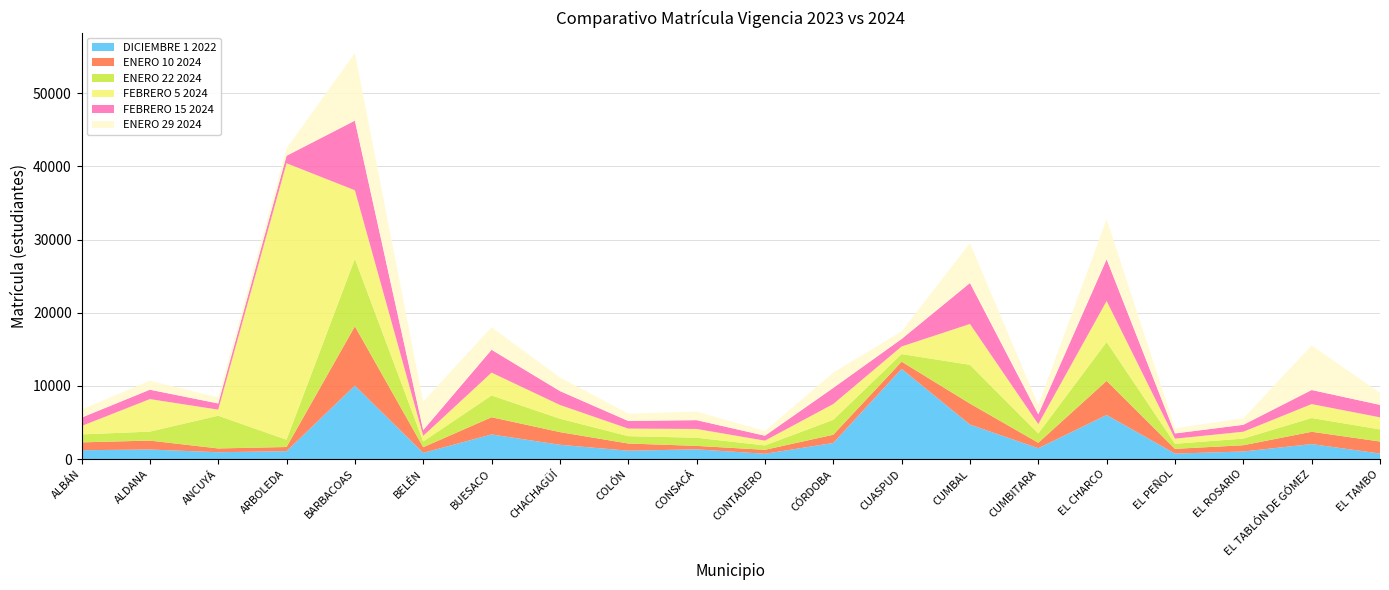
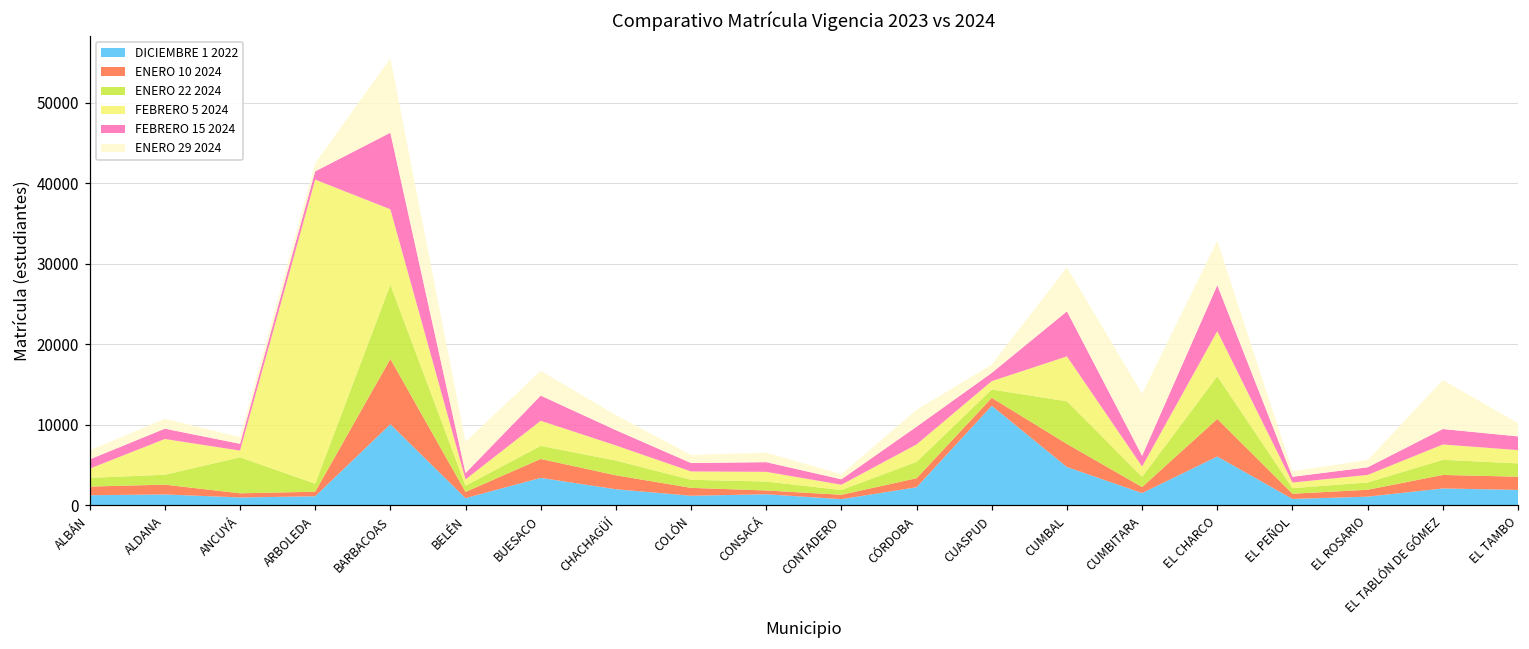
  {
    "DICIEMBRE 1 2022": {
      "ALBÁN": 1000,
      "ALDANA": 1000,
      "ANCUYÁ": 1000,
      "ARBOLEDA": 1000,
      "BARBACOAS": 10000,
      "BELÉN": 1000,
      "BUESACO": 3000,
      "CHACHAGÜÍ": 2000,
      "COLÓN": 1000,
      "CONSACÁ": 1000,
      "CONTADERO": 1000,
      "CÓRDOBA": 2000,
      "CUASPUD": 12000,
      "CUMBAL": 5000,
      "CUMBITARA": 1000,
      "EL CHARCO": 6000,
      "EL PEÑOL": 1000,
      "EL ROSARIO": 1000,
      "EL TABLÓN DE GÓMEZ": 2000,
-     "EL TAMBO": 1000
+     "EL TAMBO": 2000
    },
    "ENERO 10 2024": {
      "ALBÁN": 1000,
      "ALDANA": 1000,
      "ANCUYÁ": 1000,
      "ARBOLEDA": 1000,
      "BARBACOAS": 8000,
      "BELÉN": 1000,
      "BUESACO": 2000,
      "CHACHAGÜÍ": 2000,
      "COLÓN": 1000,
      "CONSACÁ": 0,
      "CONTADERO": 1000,
      "CÓRDOBA": 1000,
      "CUASPUD": 1000,
      "CUMBAL": 3000,
      "CUMBITARA": 1000,
      "EL CHARCO": 5000,
      "EL PEÑOL": 1000,
      "EL ROSARIO": 1000,
      "EL TABLÓN DE GÓMEZ": 2000,
      "EL TAMBO": 2000
    },
    "ENERO 22 2024": {
      "ALBÁN": 1000,
      "ALDANA": 1000,
      "ANCUYÁ": 4000,
      "ARBOLEDA": 1000,
      "BARBACOAS": 9000,
      "BELÉN": 1000,
-     "BUESACO": 3000,
+     "BUESACO": 2000,
      "CHACHAGÜÍ": 2000,
      "COLÓN": 1000,
      "CONSACÁ": 1000,
      "CONTADERO": 1000,
      "CÓRDOBA": 2000,
      "CUASPUD": 1000,
      "CUMBAL": 5000,
      "CUMBITARA": 1000,
      "EL CHARCO": 5000,
      "EL PEÑOL": 1000,
      "EL ROSARIO": 1000,
      "EL TABLÓN DE GÓMEZ": 2000,
      "EL TAMBO": 2000
    },
    "FEBRERO 5 2024": {
      "ALBÁN": 1000,
      "ALDANA": 4000,
      "ANCUYÁ": 1000,
      "ARBOLEDA": 38000,
      "BARBACOAS": 9000,
      "BELÉN": 1000,
      "BUESACO": 3000,
      "CHACHAGÜÍ": 2000,
      "COLÓN": 1000,
      "CONSACÁ": 1000,
      "CONTADERO": 1000,
      "CÓRDOBA": 2000,
      "CUASPUD": 1000,
      "CUMBAL": 6000,
      "CUMBITARA": 1000,
      "EL CHARCO": 6000,
      "EL PEÑOL": 1000,
      "EL ROSARIO": 1000,
      "EL TABLÓN DE GÓMEZ": 2000,
      "EL TAMBO": 2000
    },
    "FEBRERO 15 2024": {
      "ALBÁN": 1000,
      "ALDANA": 1000,
      "ANCUYÁ": 1000,
      "ARBOLEDA": 1000,
      "BARBACOAS": 10000,
      "BELÉN": 1000,
      "BUESACO": 3000,
      "CHACHAGÜÍ": 2000,
      "COLÓN": 1000,
      "CONSACÁ": 1000,
      "CONTADERO": 1000,
      "CÓRDOBA": 2000,
      "CUASPUD": 1000,
      "CUMBAL": 6000,
      "CUMBITARA": 1000,
      "EL CHARCO": 6000,
      "EL PEÑOL": 1000,
      "EL ROSARIO": 1000,
      "EL TABLÓN DE GÓMEZ": 2000,
      "EL TAMBO": 2000
    },
    "ENERO 29 2024": {
      "ALBÁN": 1000,
      "ALDANA": 1000,
      "ANCUYÁ": 1000,
      "ARBOLEDA": 1000,
      "BARBACOAS": 9000,
      "BELÉN": 4000,
      "BUESACO": 3000,
      "CHACHAGÜÍ": 2000,
      "COLÓN": 1000,
      "CONSACÁ": 1000,
      "CONTADERO": 1000,
      "CÓRDOBA": 2000,
      "CUASPUD": 1000,
      "CUMBAL": 5000,
-     "CUMBITARA": 1000,
+     "CUMBITARA": 8000,
      "EL CHARCO": 6000,
      "EL PEÑOL": 1000,
      "EL ROSARIO": 1000,
      "EL TABLÓN DE GÓMEZ": 6000,
      "EL TAMBO": 2000
    }
  }
